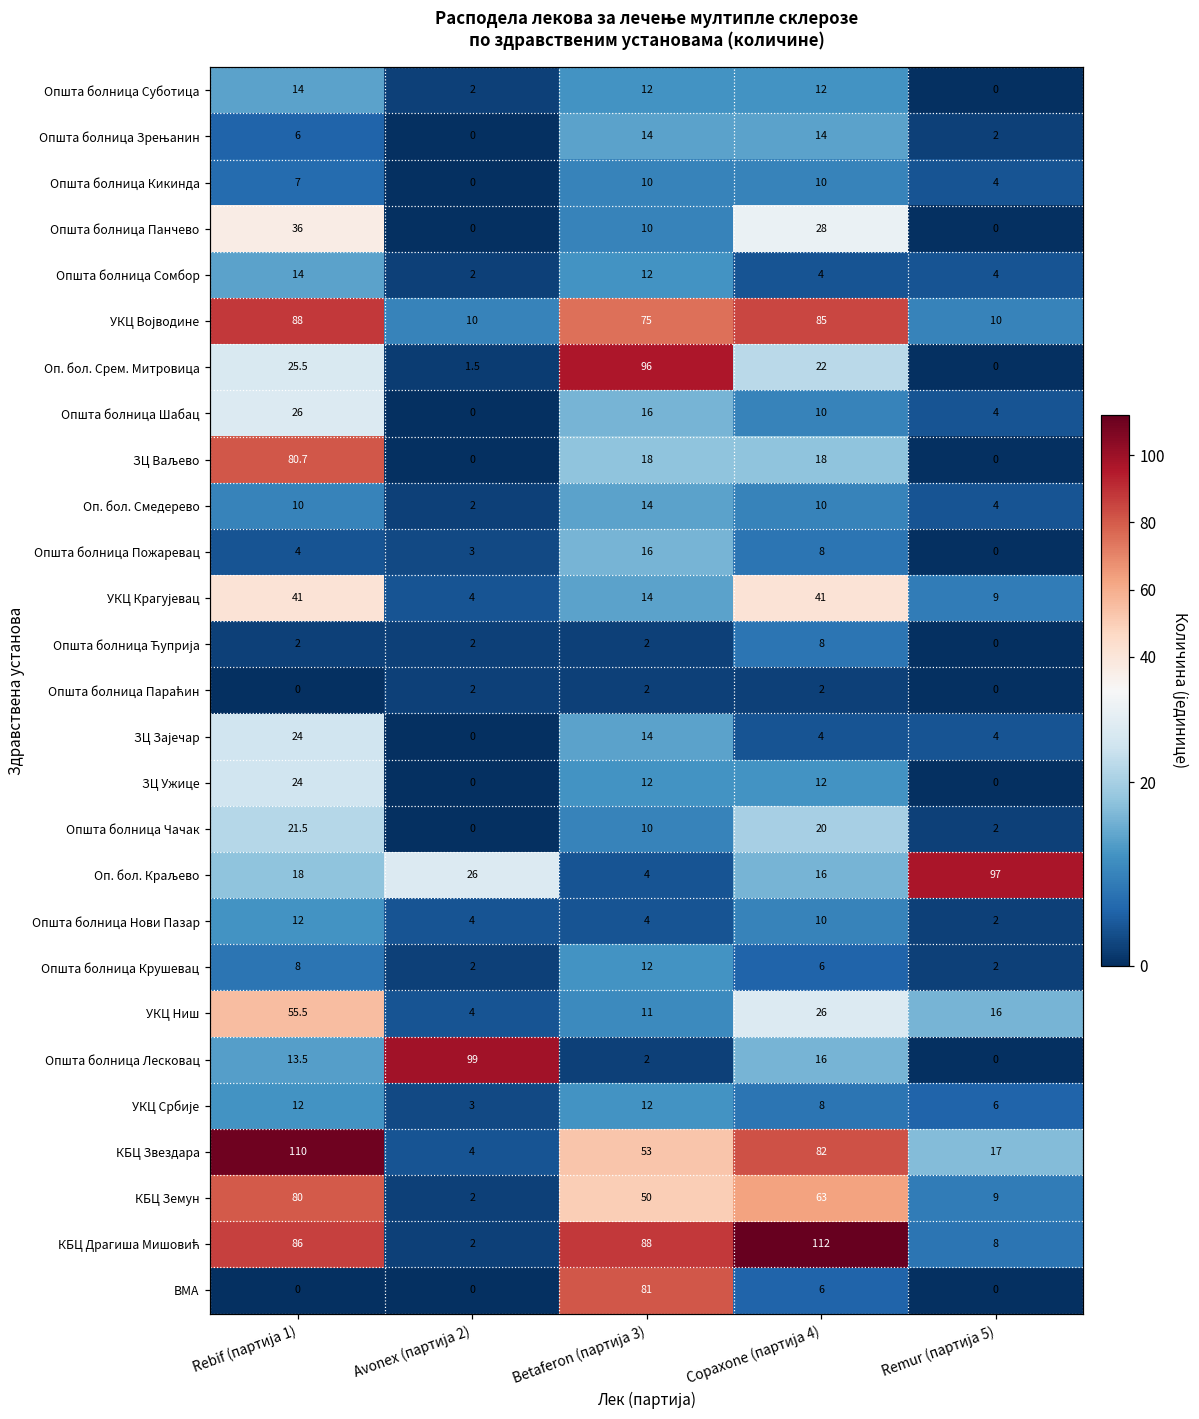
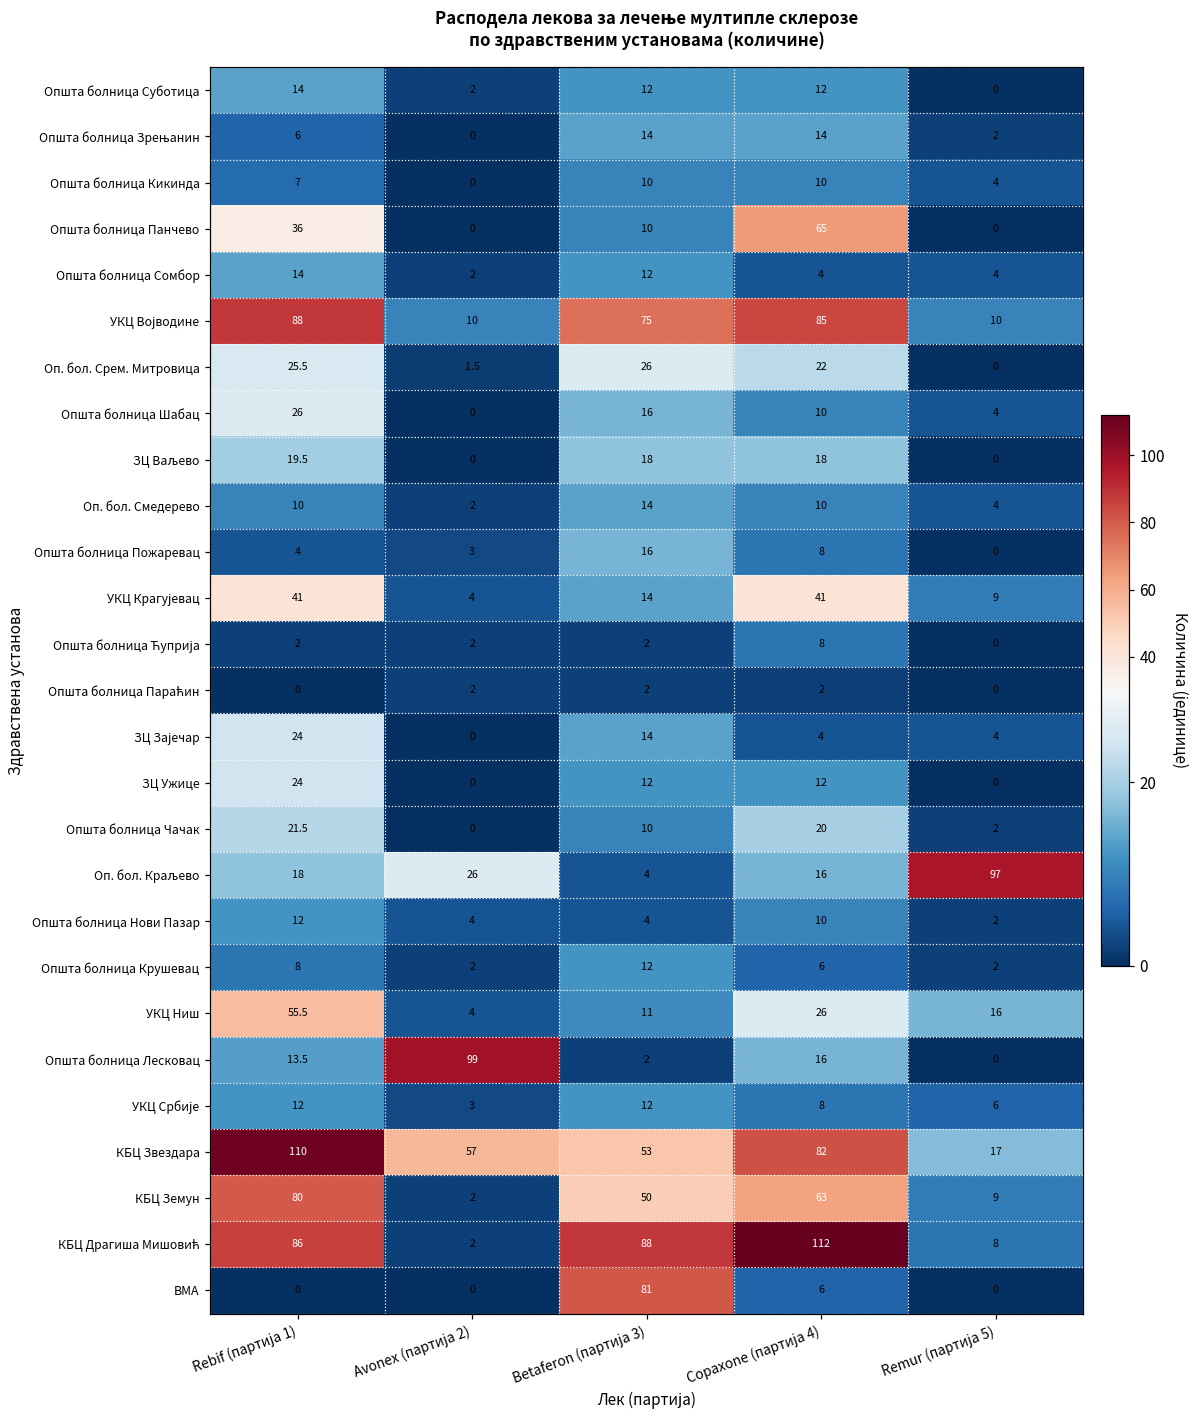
  {
    "Општа болница Суботица": {
      "Rebif (партија 1)": 14,
      "Avonex (партија 2)": 2,
      "Betaferon (партија 3)": 12,
      "Copaxone (партија 4)": 12,
      "Remur (партија 5)": 0
    },
    "Општа болница Зрењанин": {
      "Rebif (партија 1)": 6,
      "Avonex (партија 2)": 0,
      "Betaferon (партија 3)": 14,
      "Copaxone (партија 4)": 14,
      "Remur (партија 5)": 2
    },
    "Општа болница Кикинда": {
      "Rebif (партија 1)": 7,
      "Avonex (партија 2)": 0,
      "Betaferon (партија 3)": 10,
      "Copaxone (партија 4)": 10,
      "Remur (партија 5)": 4
    },
    "Општа болница Панчево": {
      "Rebif (партија 1)": 36,
      "Avonex (партија 2)": 0,
      "Betaferon (партија 3)": 10,
-     "Copaxone (партија 4)": 28,
+     "Copaxone (партија 4)": 65,
      "Remur (партија 5)": 0
    },
    "Општа болница Сомбор": {
      "Rebif (партија 1)": 14,
      "Avonex (партија 2)": 2,
      "Betaferon (партија 3)": 12,
      "Copaxone (партија 4)": 4,
      "Remur (партија 5)": 4
    },
    "УКЦ Војводине": {
      "Rebif (партија 1)": 88,
      "Avonex (партија 2)": 10,
      "Betaferon (партија 3)": 75,
      "Copaxone (партија 4)": 85,
      "Remur (партија 5)": 10
    },
    "Оп. бол. Срем. Митровица": {
      "Rebif (партија 1)": 25.5,
      "Avonex (партија 2)": 1.5,
-     "Betaferon (партија 3)": 96,
+     "Betaferon (партија 3)": 26,
      "Copaxone (партија 4)": 22,
      "Remur (партија 5)": 0
    },
    "Општа болница Шабац": {
      "Rebif (партија 1)": 26,
      "Avonex (партија 2)": 0,
      "Betaferon (партија 3)": 16,
      "Copaxone (партија 4)": 10,
      "Remur (партија 5)": 4
    },
    "ЗЦ Ваљево": {
-     "Rebif (партија 1)": 80.7,
+     "Rebif (партија 1)": 19.5,
      "Avonex (партија 2)": 0,
      "Betaferon (партија 3)": 18,
      "Copaxone (партија 4)": 18,
      "Remur (партија 5)": 0
    },
    "Оп. бол. Смедерево": {
      "Rebif (партија 1)": 10,
      "Avonex (партија 2)": 2,
      "Betaferon (партија 3)": 14,
      "Copaxone (партија 4)": 10,
      "Remur (партија 5)": 4
    },
    "Општа болница Пожаревац": {
      "Rebif (партија 1)": 4,
      "Avonex (партија 2)": 3,
      "Betaferon (партија 3)": 16,
      "Copaxone (партија 4)": 8,
      "Remur (партија 5)": 0
    },
    "УКЦ Крагујевац": {
      "Rebif (партија 1)": 41,
      "Avonex (партија 2)": 4,
      "Betaferon (партија 3)": 14,
      "Copaxone (партија 4)": 41,
      "Remur (партија 5)": 9
    },
    "Општа болница Ћуприја": {
      "Rebif (партија 1)": 2,
      "Avonex (партија 2)": 2,
      "Betaferon (партија 3)": 2,
      "Copaxone (партија 4)": 8,
      "Remur (партија 5)": 0
    },
    "Општа болница Параћин": {
      "Rebif (партија 1)": 0,
      "Avonex (партија 2)": 2,
      "Betaferon (партија 3)": 2,
      "Copaxone (партија 4)": 2,
      "Remur (партија 5)": 0
    },
    "ЗЦ Зајечар": {
      "Rebif (партија 1)": 24,
      "Avonex (партија 2)": 0,
      "Betaferon (партија 3)": 14,
      "Copaxone (партија 4)": 4,
      "Remur (партија 5)": 4
    },
    "ЗЦ Ужице": {
      "Rebif (партија 1)": 24,
      "Avonex (партија 2)": 0,
      "Betaferon (партија 3)": 12,
      "Copaxone (партија 4)": 12,
      "Remur (партија 5)": 0
    },
    "Општа болница Чачак": {
      "Rebif (партија 1)": 21.5,
      "Avonex (партија 2)": 0,
      "Betaferon (партија 3)": 10,
      "Copaxone (партија 4)": 20,
      "Remur (партија 5)": 2
    },
    "Оп. бол. Краљево": {
      "Rebif (партија 1)": 18,
      "Avonex (партија 2)": 26,
      "Betaferon (партија 3)": 4,
      "Copaxone (партија 4)": 16,
      "Remur (партија 5)": 97
    },
    "Општа болница Нови Пазар": {
      "Rebif (партија 1)": 12,
      "Avonex (партија 2)": 4,
      "Betaferon (партија 3)": 4,
      "Copaxone (партија 4)": 10,
      "Remur (партија 5)": 2
    },
    "Општа болница Крушевац": {
      "Rebif (партија 1)": 8,
      "Avonex (партија 2)": 2,
      "Betaferon (партија 3)": 12,
      "Copaxone (партија 4)": 6,
      "Remur (партија 5)": 2
    },
    "УКЦ Ниш": {
      "Rebif (партија 1)": 55.5,
      "Avonex (партија 2)": 4,
      "Betaferon (партија 3)": 11,
      "Copaxone (партија 4)": 26,
      "Remur (партија 5)": 16
    },
    "Општа болница Лесковац": {
      "Rebif (партија 1)": 13.5,
      "Avonex (партија 2)": 99,
      "Betaferon (партија 3)": 2,
      "Copaxone (партија 4)": 16,
      "Remur (партија 5)": 0
    },
    "УКЦ Србије": {
      "Rebif (партија 1)": 12,
      "Avonex (партија 2)": 3,
      "Betaferon (партија 3)": 12,
      "Copaxone (партија 4)": 8,
      "Remur (партија 5)": 6
    },
    "КБЦ Звездара": {
      "Rebif (партија 1)": 110,
-     "Avonex (партија 2)": 4,
+     "Avonex (партија 2)": 57,
      "Betaferon (партија 3)": 53,
      "Copaxone (партија 4)": 82,
      "Remur (партија 5)": 17
    },
    "КБЦ Земун": {
      "Rebif (партија 1)": 80,
      "Avonex (партија 2)": 2,
      "Betaferon (партија 3)": 50,
      "Copaxone (партија 4)": 63,
      "Remur (партија 5)": 9
    },
    "КБЦ Драгиша Мишовић": {
      "Rebif (партија 1)": 86,
      "Avonex (партија 2)": 2,
      "Betaferon (партија 3)": 88,
      "Copaxone (партија 4)": 112,
      "Remur (партија 5)": 8
    },
    "ВМА": {
      "Rebif (партија 1)": 0,
      "Avonex (партија 2)": 0,
      "Betaferon (партија 3)": 81,
      "Copaxone (партија 4)": 6,
      "Remur (партија 5)": 0
    }
  }
